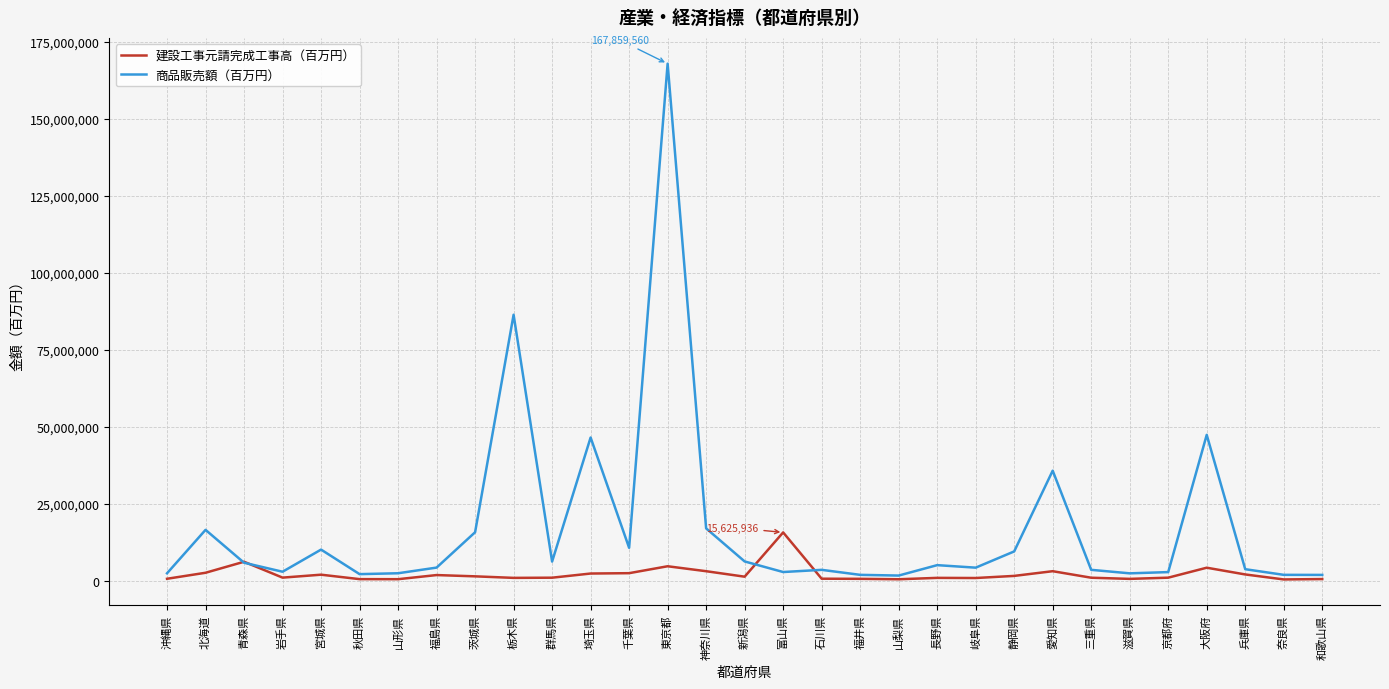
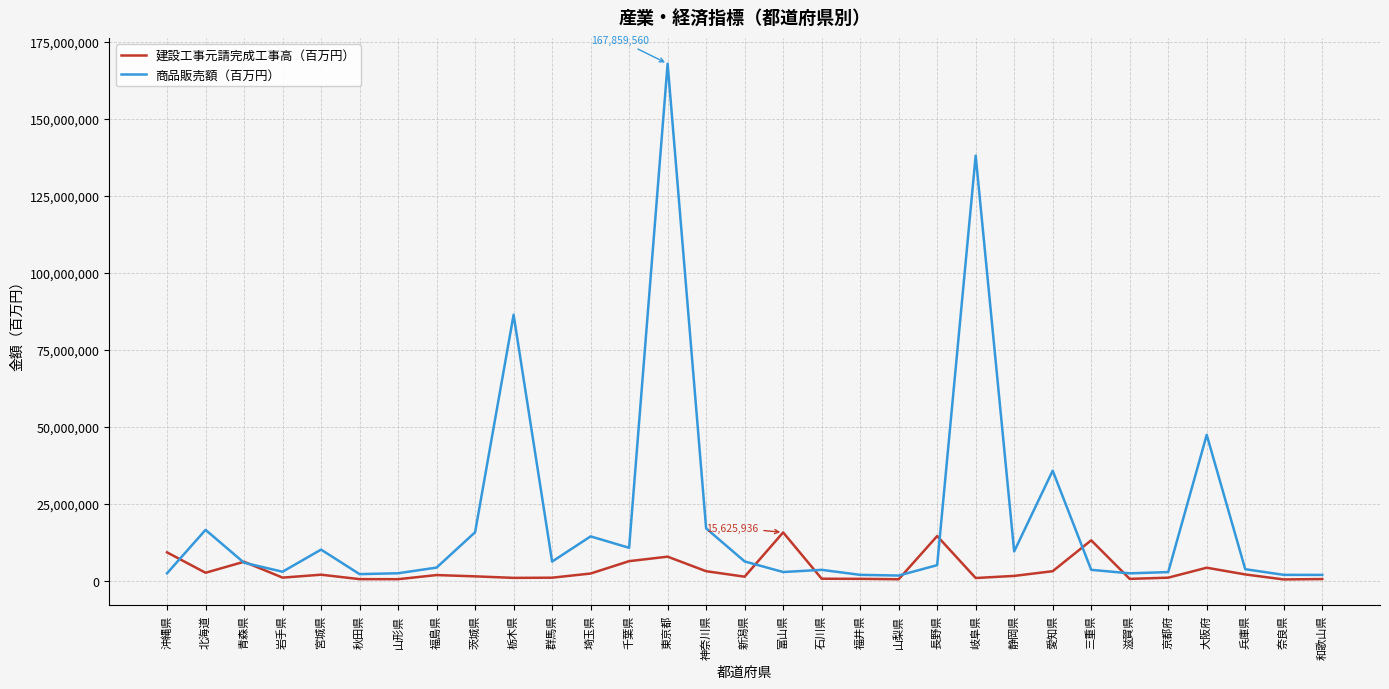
  {
    "建設工事元請完成工事高（百万円）": {
-     "沖縄県": "1,000,000",
+     "沖縄県": "9,000,000",
      "北海道": "3,000,000",
      "岩手県": "1,000,000",
      "宮城県": "2,000,000",
      "秋田県": "0",
      "山形県": "0",
      "福島県": "2,000,000",
      "茨城県": "1,000,000",
      "栃木県": "1,000,000",
      "群馬県": "1,000,000",
      "埼玉県": "2,000,000",
-     "千葉県": "2,000,000",
-     "東京都": "5,000,000",
+     "千葉県": "6,000,000",
+     "東京都": "8,000,000",
      "神奈川県": "3,000,000",
      "新潟県": "1,000,000",
      "富山県": "16,000,000",
      "石川県": "1,000,000",
      "福井県": "1,000,000",
      "山梨県": "0",
-     "長野県": "1,000,000",
+     "長野県": "14,000,000",
      "岐阜県": "1,000,000",
      "静岡県": "2,000,000",
      "愛知県": "3,000,000",
-     "三重県": "1,000,000",
+     "三重県": "13,000,000",
      "滋賀県": "1,000,000",
      "京都府": "1,000,000",
      "大阪府": "4,000,000",
      "兵庫県": "2,000,000",
      "奈良県": "0",
      "和歌山県": "0"
    },
    "商品販売額（百万円）": {
      "沖縄県": "2,000,000",
      "北海道": "16,000,000",
      "岩手県": "3,000,000",
      "宮城県": "10,000,000",
      "秋田県": "2,000,000",
      "山形県": "2,000,000",
      "福島県": "4,000,000",
      "茨城県": "16,000,000",
      "栃木県": "86,000,000",
      "群馬県": "6,000,000",
-     "埼玉県": "46,000,000",
+     "埼玉県": "14,000,000",
      "千葉県": "11,000,000",
      "新潟県": "6,000,000",
      "富山県": "3,000,000",
      "石川県": "3,000,000",
      "福井県": "2,000,000",
      "山梨県": "2,000,000",
      "長野県": "5,000,000",
-     "岐阜県": "4,000,000",
+     "岐阜県": "138,000,000",
      "静岡県": "9,000,000",
      "愛知県": "36,000,000",
      "三重県": "3,000,000",
      "滋賀県": "2,000,000",
      "京都府": "3,000,000",
      "大阪府": "47,000,000",
      "兵庫県": "4,000,000",
      "奈良県": "2,000,000",
      "和歌山県": "2,000,000"
    }
  }
